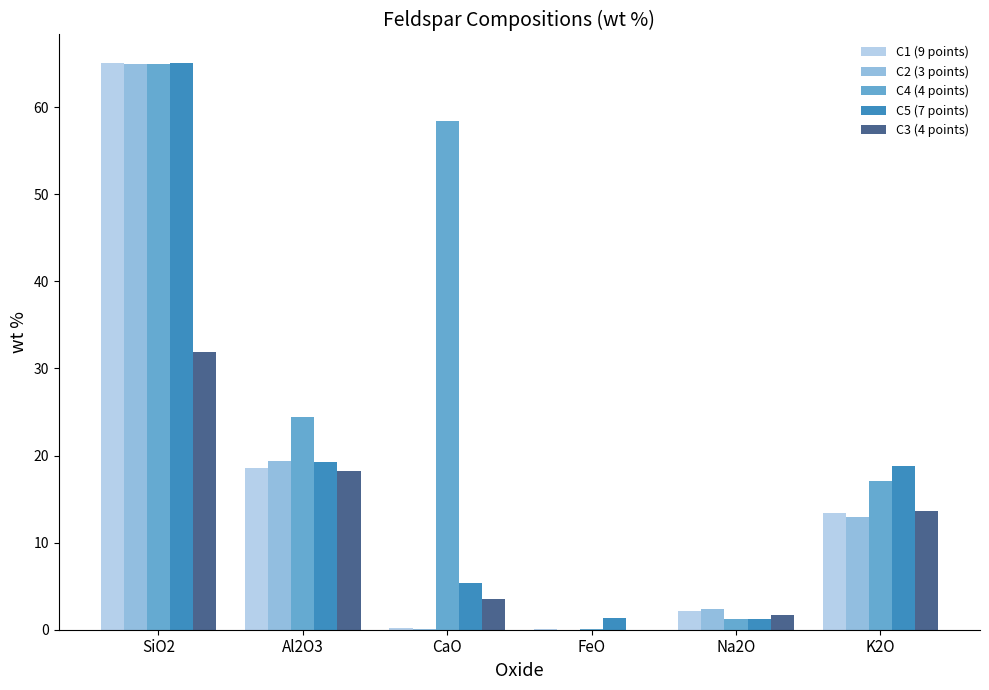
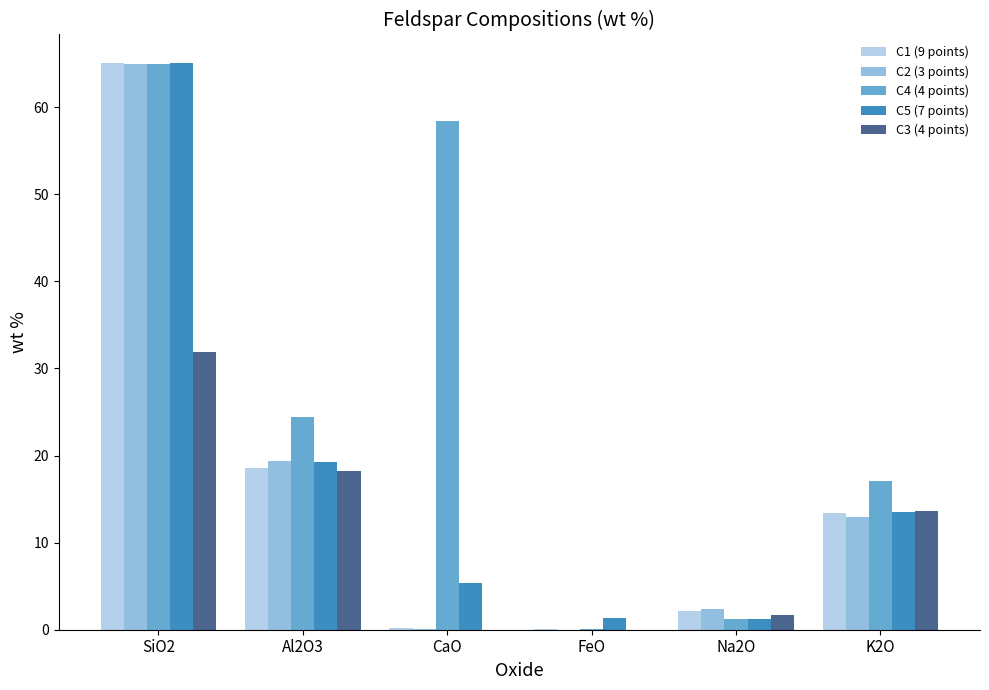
  {
    "C4 (4 points)": {
      "SiO2": 65,
      "Al2O3": 24,
      "CaO": 58,
      "Na2O": 1,
      "K2O": 17
    },
    "C5 (7 points)": {
      "SiO2": 65,
      "Al2O3": 19,
      "CaO": 5,
      "FeO": 1,
      "Na2O": 1,
-     "K2O": 19
+     "K2O": 14
    },
    "C3 (4 points)": {
      "SiO2": 32,
      "Al2O3": 18,
-     "CaO": 4,
+     "CaO": 0,
      "FeO": 0,
      "Na2O": 2,
      "K2O": 14
    }
  }
